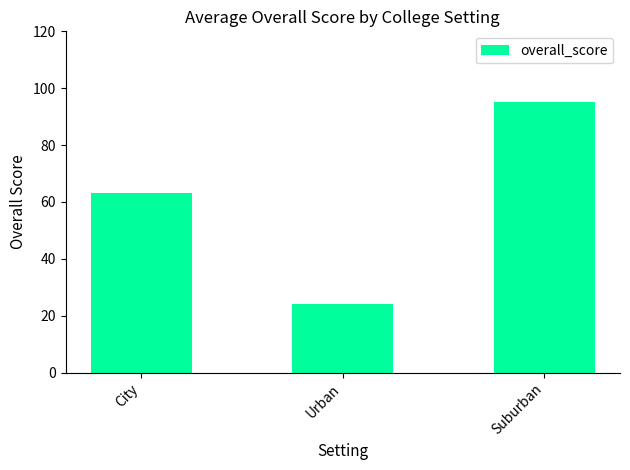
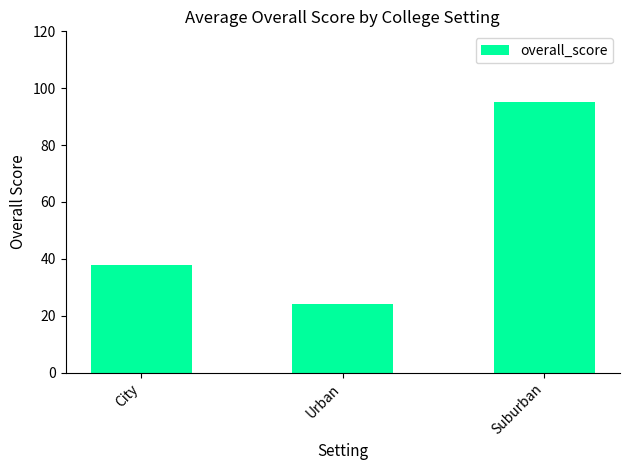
  {
-   "City": 63,
+   "City": 38,
    "Urban": 24,
    "Suburban": 95
  }
